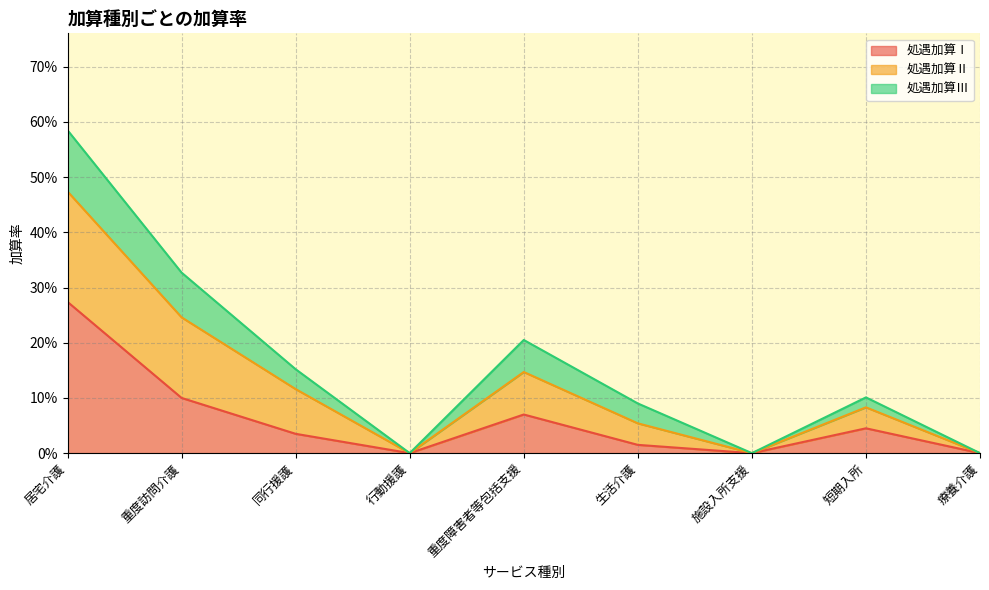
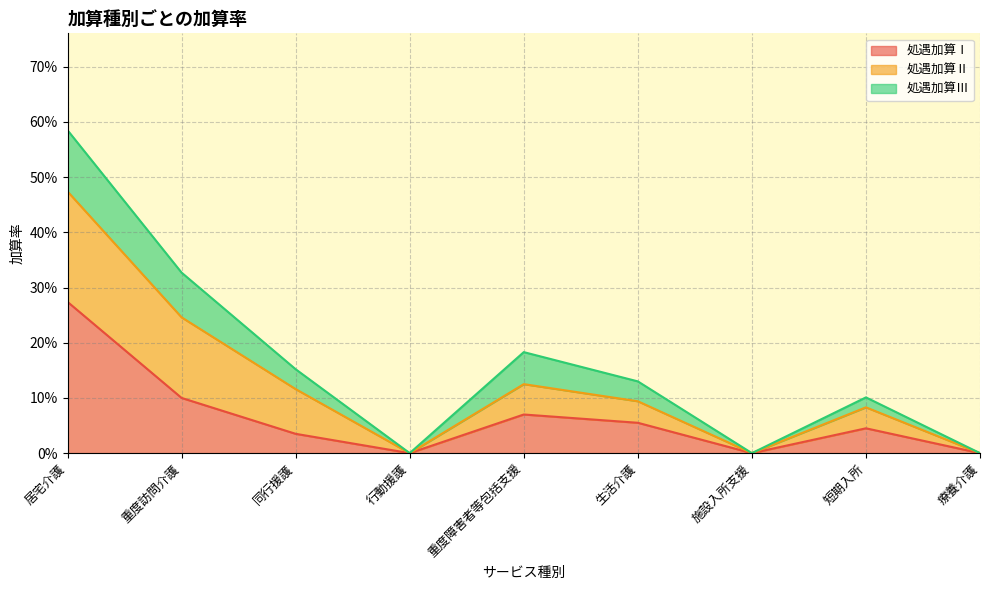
  {
    "処遇加算Ⅰ": {
      "居宅介護": "27%",
      "重度訪問介護": "10%",
      "同行援護": "4%",
      "重度障害者等包括支援": "7%",
-     "生活介護": "2%",
+     "生活介護": "6%",
      "短期入所": "5%"
    },
    "処遇加算Ⅱ": {
      "居宅介護": "20%",
      "重度訪問介護": "15%",
      "同行援護": "8%",
-     "重度障害者等包括支援": "8%",
+     "重度障害者等包括支援": "5%",
      "生活介護": "4%",
      "短期入所": "4%"
    },
    "処遇加算Ⅲ": {
      "居宅介護": "11%",
      "重度訪問介護": "8%",
      "同行援護": "4%",
      "重度障害者等包括支援": "6%",
      "生活介護": "4%",
      "短期入所": "2%"
    }
  }
